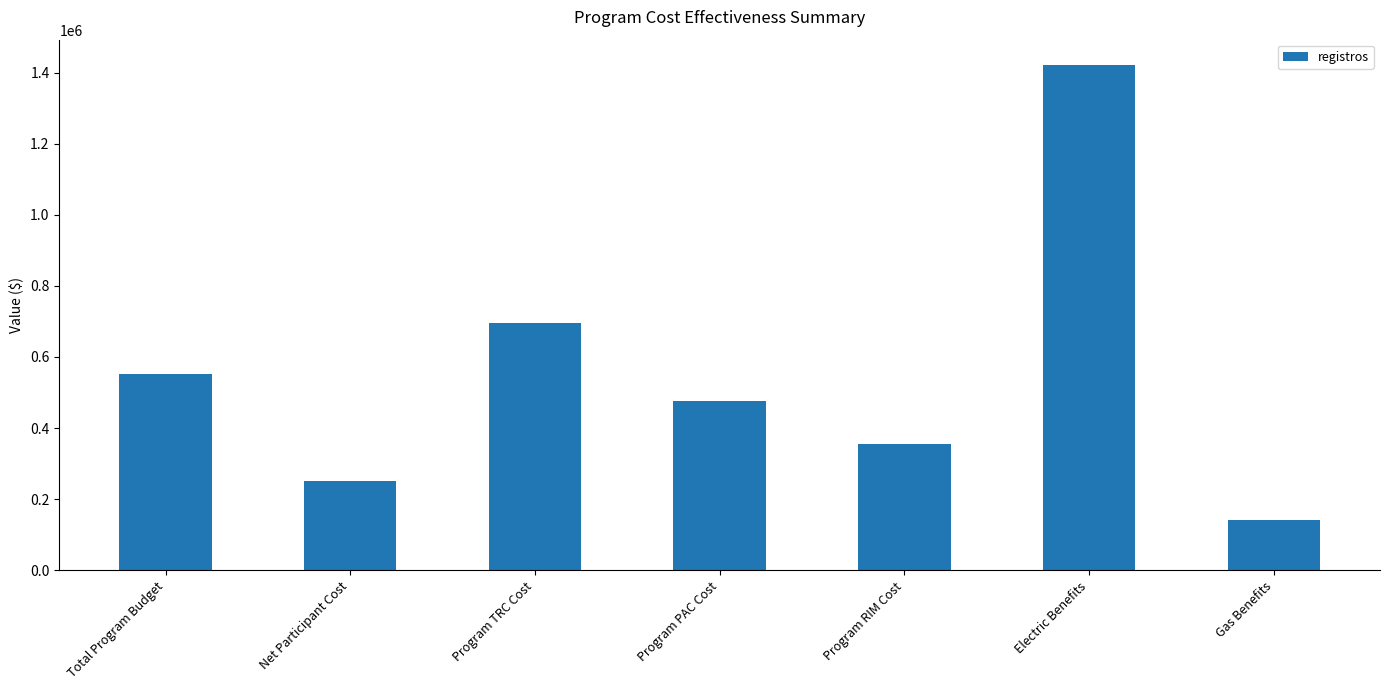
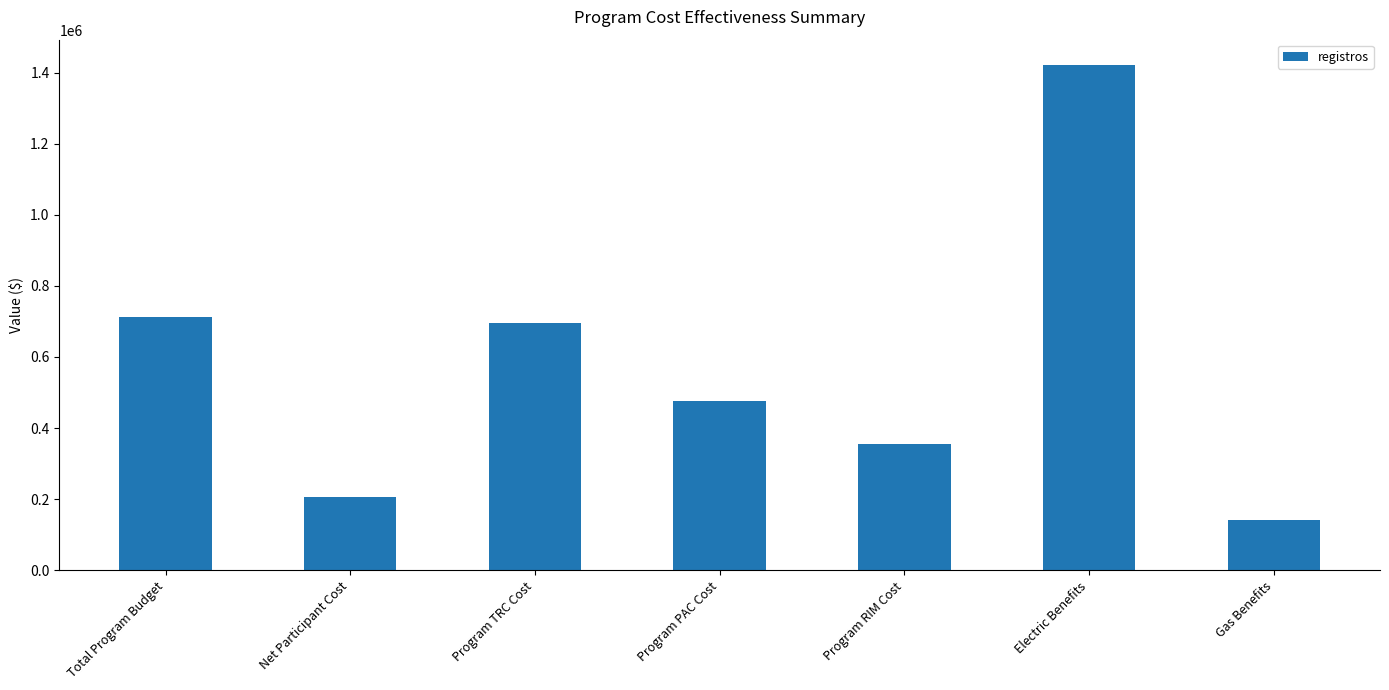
  {
-   "Total Program Budget": 550000,
-   "Net Participant Cost": 250000,
+   "Total Program Budget": 710000,
+   "Net Participant Cost": 210000,
    "Program TRC Cost": 700000,
    "Program PAC Cost": 480000,
    "Program RIM Cost": 350000,
    "Electric Benefits": 1420000,
    "Gas Benefits": 140000
  }
